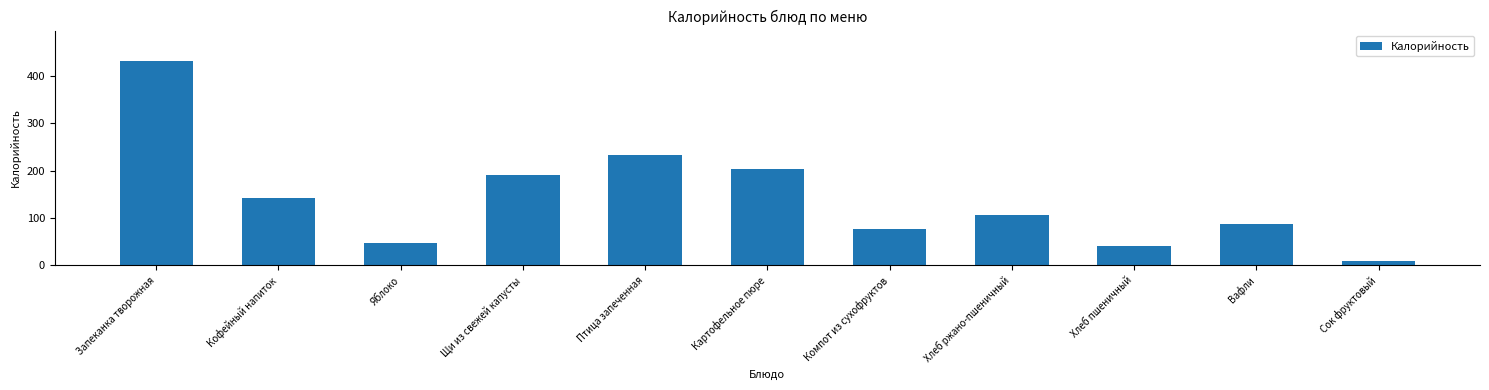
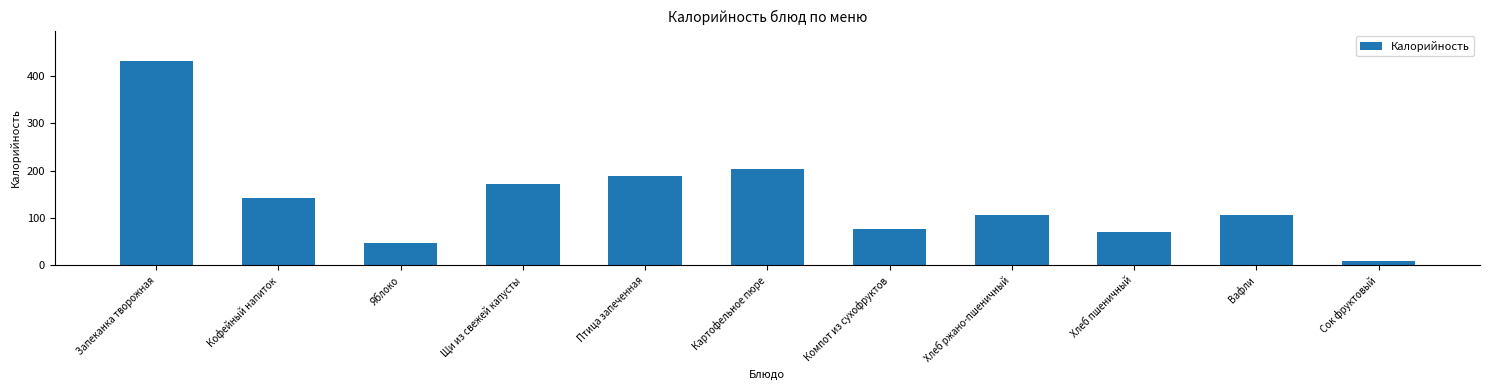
  {
    "Запеканка творожная": 430,
    "Кофейный напиток": 140,
    "Яблоко": 50,
-   "Щи из свежей капусты": 190,
-   "Птица запеченная": 230,
+   "Щи из свежей капусты": 170,
+   "Птица запеченная": 190,
    "Картофельное пюре": 200,
    "Компот из сухофруктов": 80,
    "Хлеб ржано-пшеничный": 110,
-   "Хлеб пшеничный": 40,
-   "Вафли": 90,
+   "Хлеб пшеничный": 70,
+   "Вафли": 110,
    "Сок фруктовый": 10
  }
